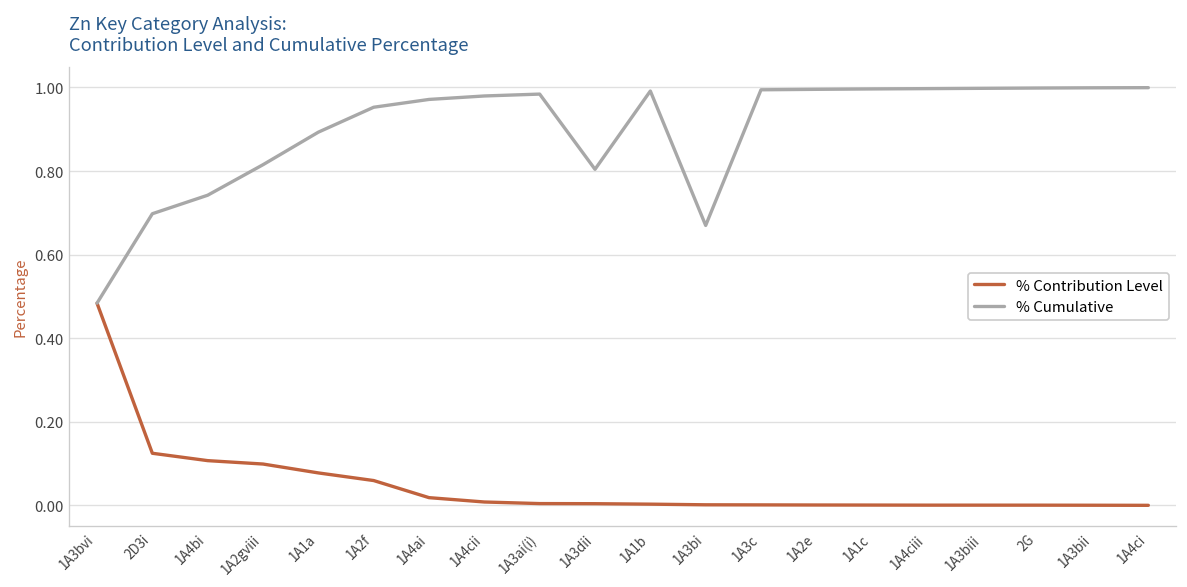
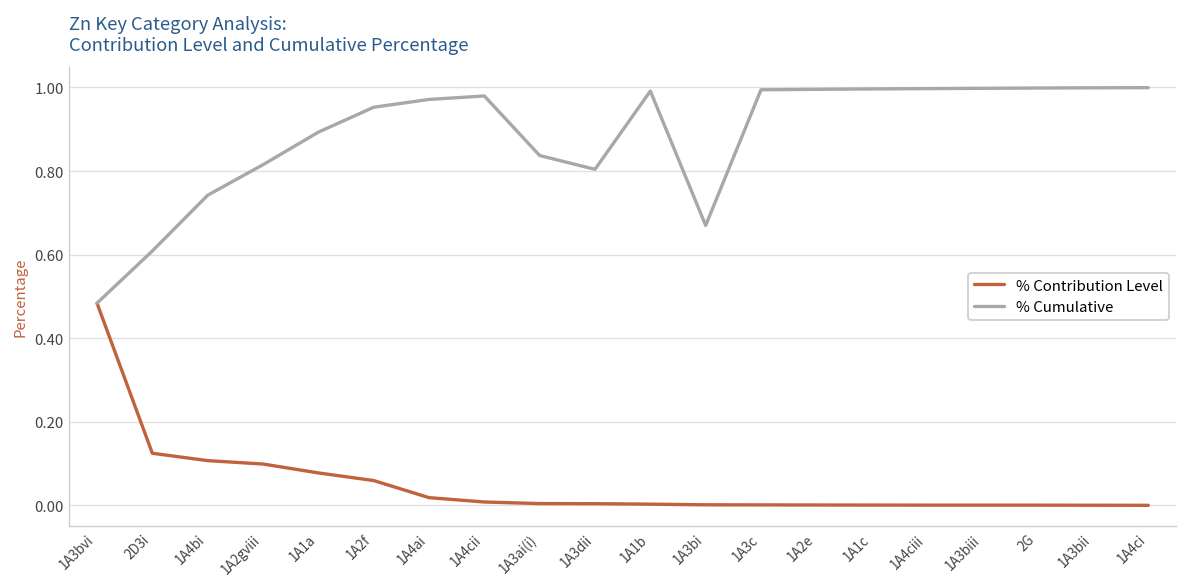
  {
    "% Contribution Level": {
      "2D3i": 0.12,
      "1A4bi": 0.11,
      "1A2gviii": 0.10,
      "1A1a": 0.08,
      "1A2f": 0.06,
      "1A4ai": 0.02,
      "1A4cii": 0.01,
      "1A3ai(i)": 0.00,
      "1A3dii": 0.00,
      "1A1b": 0.00,
      "1A3bi": 0.00,
      "1A3c": 0.00,
      "1A2e": 0.00,
      "1A1c": 0.00,
      "1A4ciii": 0.00,
      "1A3biii": 0.00,
      "2G": 0.00,
      "1A3bii": 0.00,
      "1A4ci": 0.00
    },
    "% Cumulative": {
-     "2D3i": 0.70,
+     "2D3i": 0.61,
      "1A4bi": 0.74,
      "1A2gviii": 0.82,
      "1A1a": 0.89,
      "1A2f": 0.95,
      "1A4ai": 0.97,
      "1A4cii": 0.98,
-     "1A3ai(i)": 0.98,
+     "1A3ai(i)": 0.84,
      "1A3dii": 0.80,
      "1A1b": 0.99,
      "1A3bi": 0.67,
      "1A3c": 0.99,
      "1A2e": 1.00,
      "1A1c": 1.00,
      "1A4ciii": 1.00,
      "1A3biii": 1.00,
      "2G": 1.00,
      "1A3bii": 1.00,
      "1A4ci": 1.00
    }
  }
